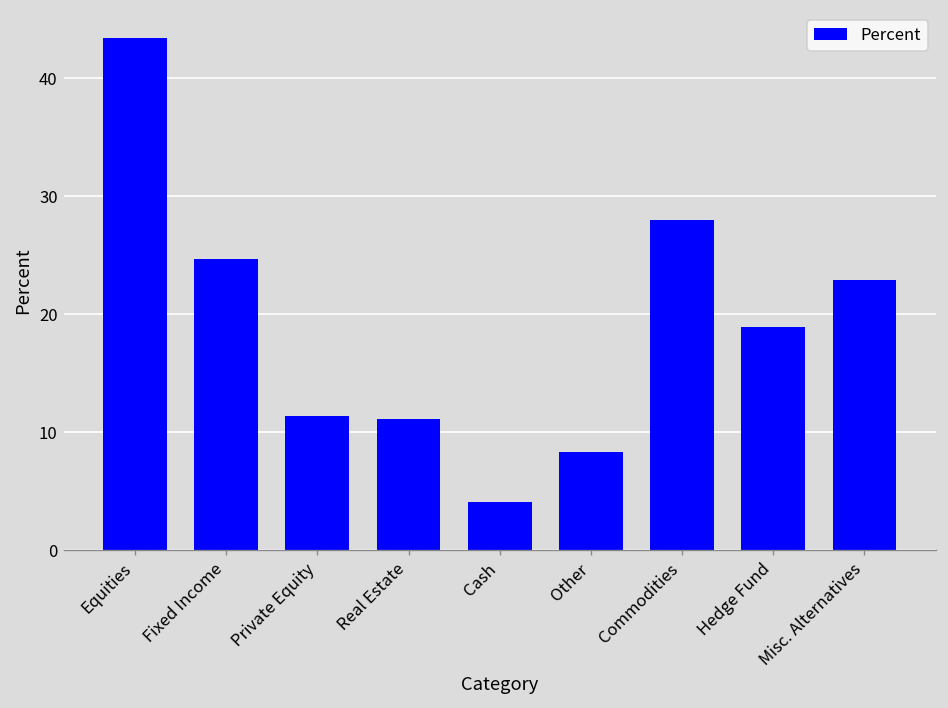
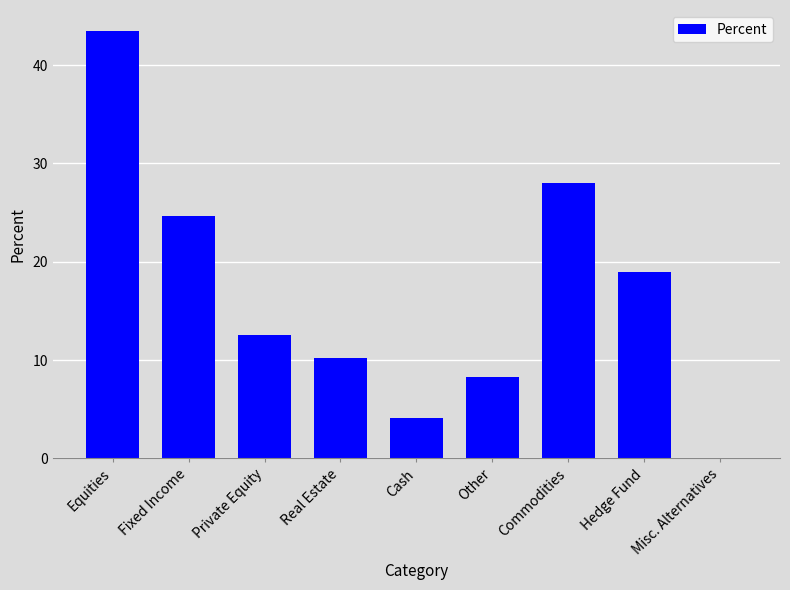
  {
    "Equities": 43,
    "Fixed Income": 25,
-   "Private Equity": 11,
-   "Real Estate": 11,
+   "Private Equity": 13,
+   "Real Estate": 10,
    "Cash": 4,
    "Other": 8,
    "Commodities": 28,
    "Hedge Fund": 19,
-   "Misc. Alternatives": 23
+   "Misc. Alternatives": 0
  }
